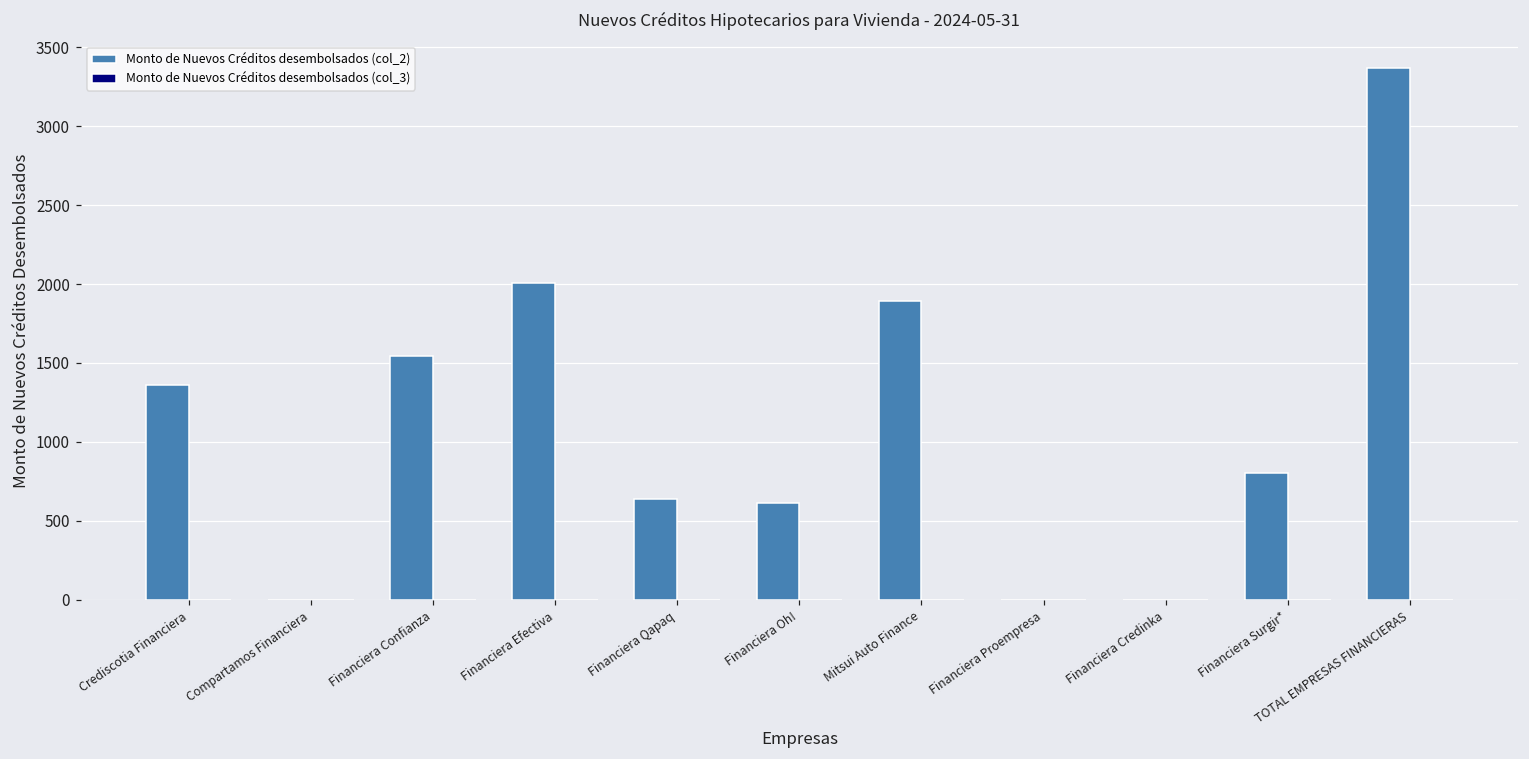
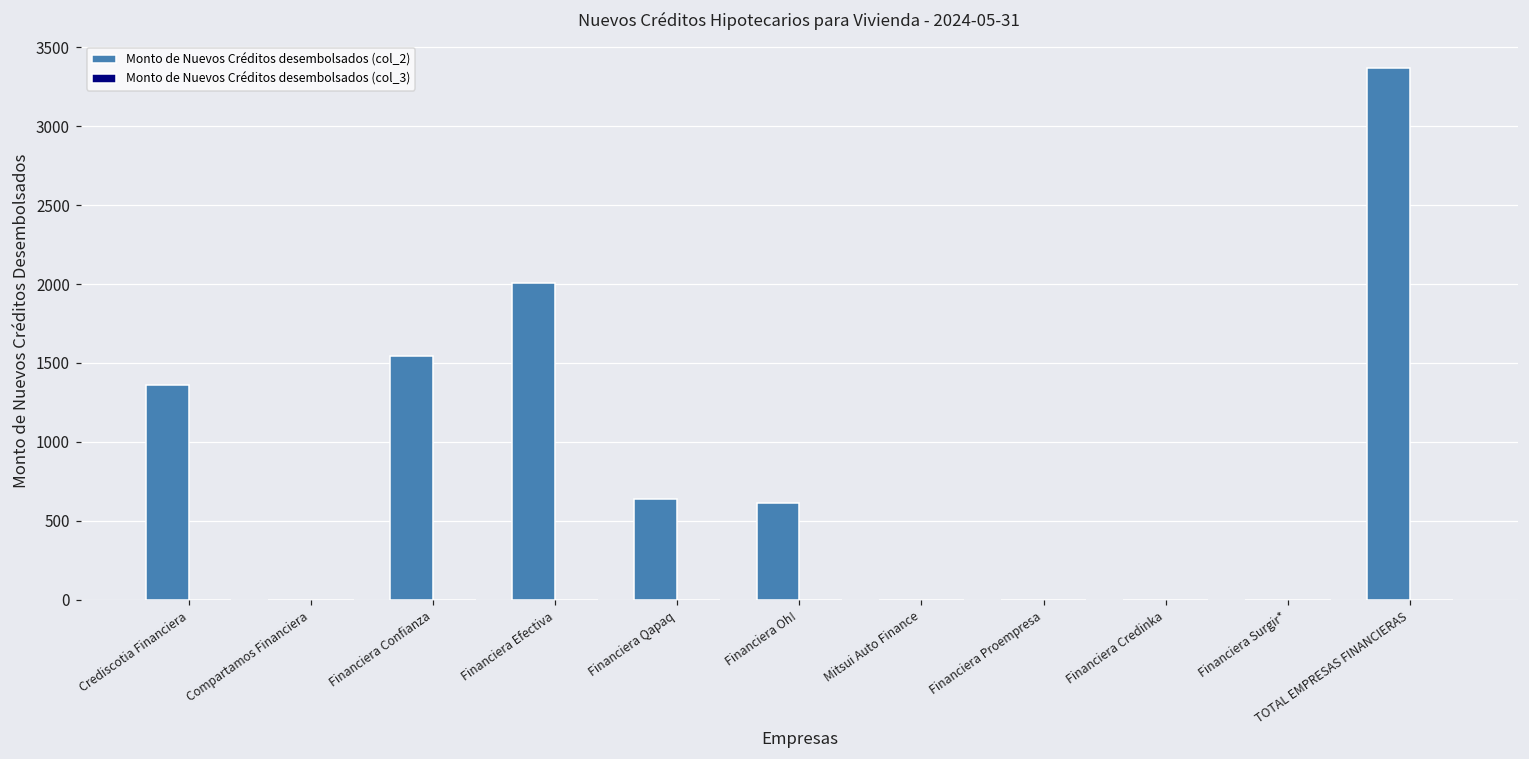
  {
    "Monto de Nuevos Créditos desembolsados (col_2)": {
      "Crediscotia Financiera": 1360,
      "Compartamos Financiera": 0,
      "Financiera Confianza": 1550,
      "Financiera Efectiva": 2010,
      "Financiera Qapaq": 640,
      "Financiera Oh!": 620,
-     "Mitsui Auto Finance": 1890,
+     "Mitsui Auto Finance": 0,
      "Financiera Proempresa": 0,
      "Financiera Credinka": 0,
-     "Financiera Surgir*": 800,
+     "Financiera Surgir*": 0,
      "TOTAL EMPRESAS FINANCIERAS": 3370
    },
    "Monto de Nuevos Créditos desembolsados (col_3)": {
      "Crediscotia Financiera": 0,
      "Compartamos Financiera": 0,
      "Financiera Confianza": 0,
      "Financiera Efectiva": 0,
      "Financiera Qapaq": 0,
      "Financiera Oh!": 0,
      "Mitsui Auto Finance": 0,
      "Financiera Proempresa": 0,
      "Financiera Credinka": 0,
      "Financiera Surgir*": 0,
      "TOTAL EMPRESAS FINANCIERAS": 0
    }
  }
